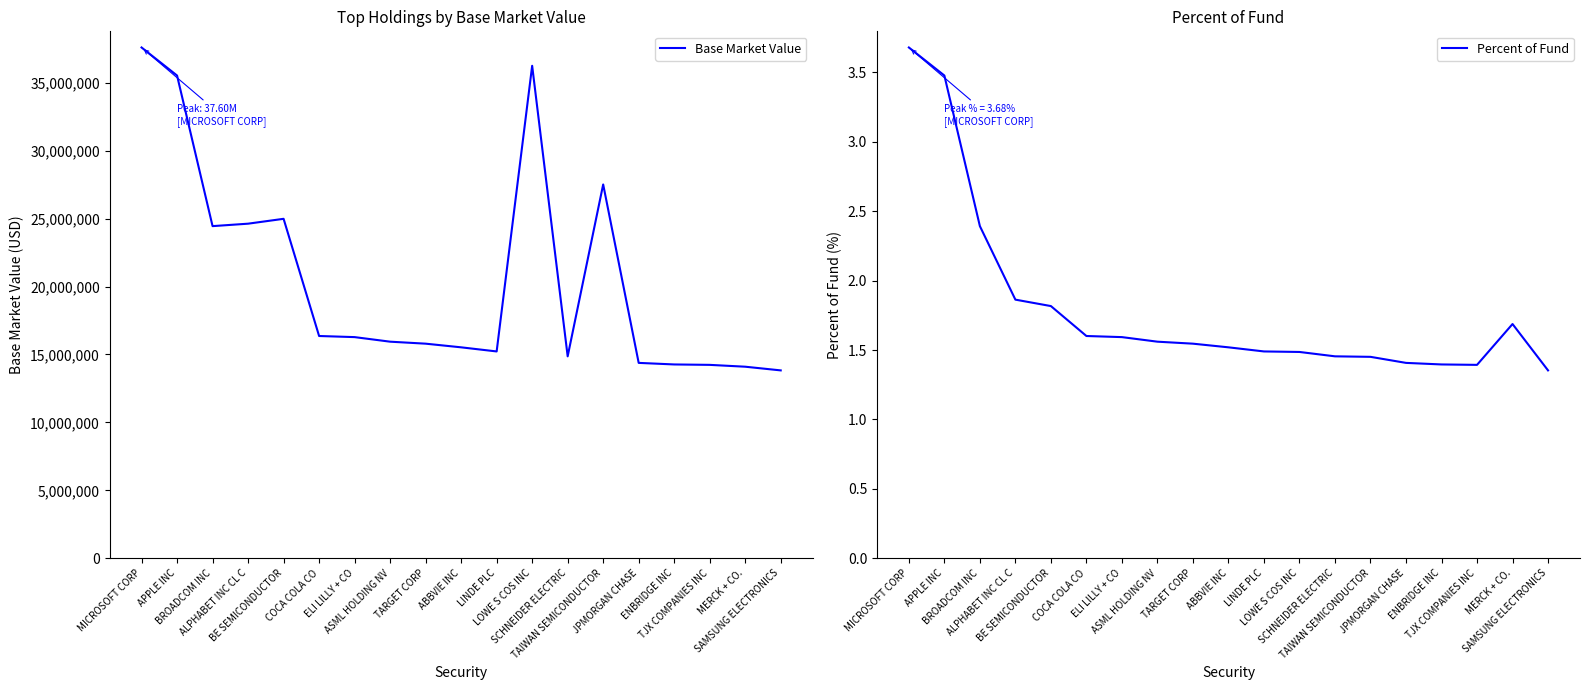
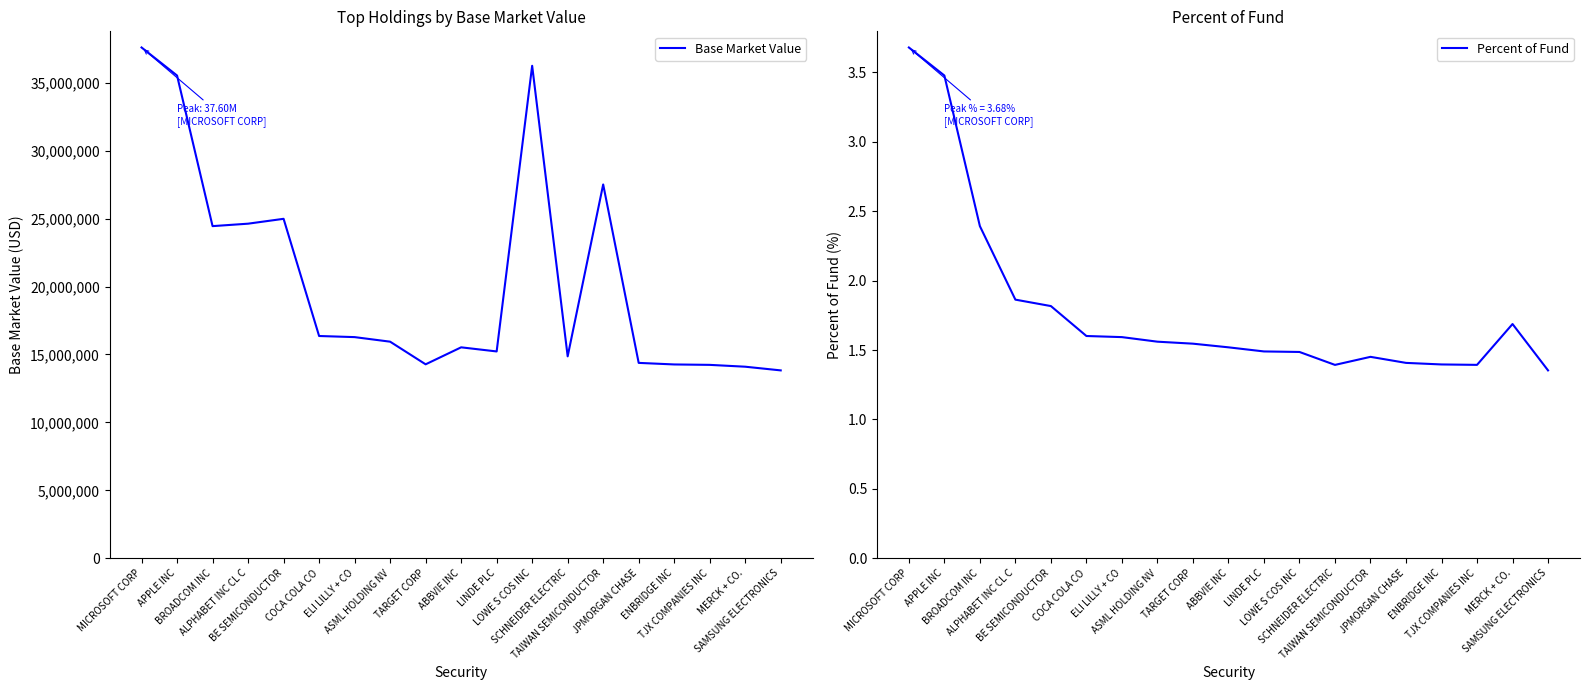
  {
    "Top Holdings by Base Market Value": {
      "MICROSOFT CORP": "37,600,000",
      "BROADCOM INC": "24,400,000",
      "ALPHABET INC CL C": "24,600,000",
      "BE SEMICONDUCTOR": "25,000,000",
      "COCA COLA CO": "16,400,000",
      "ELI LILLY + CO": "16,300,000",
      "ASML HOLDING NV": "15,900,000",
-     "TARGET CORP": "15,800,000",
+     "TARGET CORP": "14,300,000",
      "ABBVIE INC": "15,500,000",
      "LINDE PLC": "15,200,000",
      "LOWE S COS INC": "36,300,000",
      "SCHNEIDER ELECTRIC": "14,900,000",
      "TAIWAN SEMICONDUCTOR": "27,500,000",
      "JPMORGAN CHASE": "14,400,000",
      "ENBRIDGE INC": "14,300,000",
      "TJX COMPANIES INC": "14,200,000",
      "MERCK + CO.": "14,100,000",
      "SAMSUNG ELECTRONICS": "13,800,000"
    },
    "Percent of Fund": {
      "MICROSOFT CORP": "3.68",
      "BROADCOM INC": "2.39",
      "ALPHABET INC CL C": "1.86",
      "BE SEMICONDUCTOR": "1.82",
      "COCA COLA CO": "1.60",
      "ELI LILLY + CO": "1.59",
      "ASML HOLDING NV": "1.56",
      "TARGET CORP": "1.55",
      "ABBVIE INC": "1.52",
      "LINDE PLC": "1.49",
      "LOWE S COS INC": "1.49",
-     "SCHNEIDER ELECTRIC": "1.45",
+     "SCHNEIDER ELECTRIC": "1.39",
      "TAIWAN SEMICONDUCTOR": "1.45",
      "JPMORGAN CHASE": "1.41",
      "ENBRIDGE INC": "1.40",
      "TJX COMPANIES INC": "1.39",
      "MERCK + CO.": "1.69",
      "SAMSUNG ELECTRONICS": "1.35"
    }
  }
